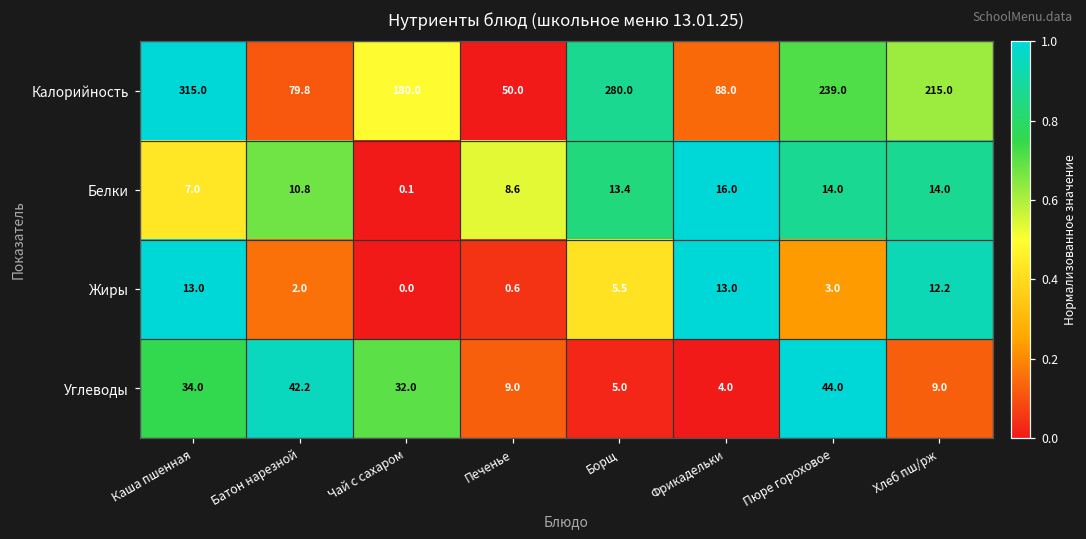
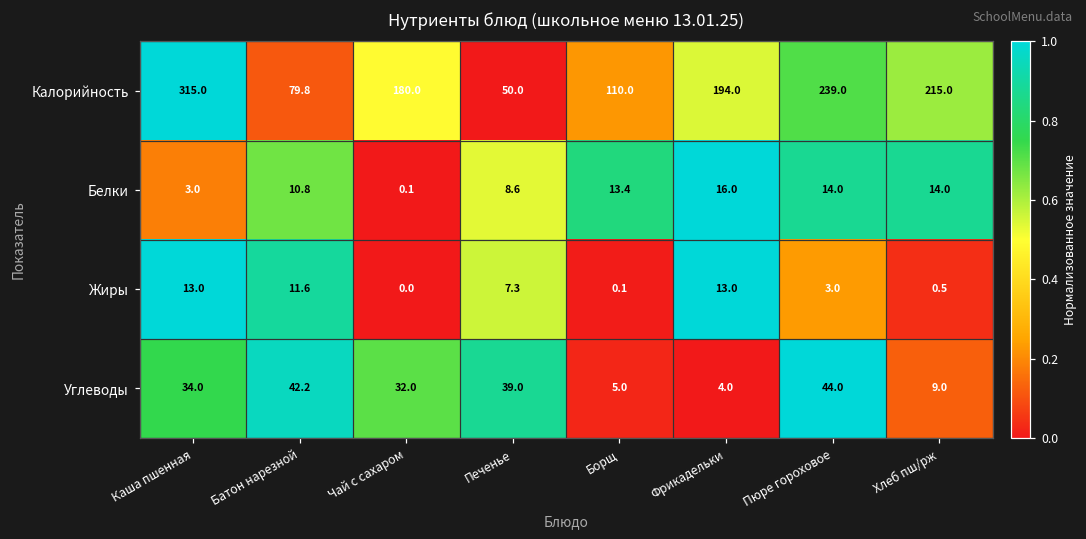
  {
    "Калорийность": {
      "Каша пшенная": 315.0,
      "Батон нарезной": 79.8,
      "Чай с сахаром": 180.0,
      "Печенье": 50.0,
-     "Борщ": 280.0,
-     "Фрикадельки": 88.0,
+     "Борщ": 110.0,
+     "Фрикадельки": 194.0,
      "Пюре гороховое": 239.0,
      "Хлеб пш/рж": 215.0
    },
    "Белки": {
-     "Каша пшенная": 7.0,
+     "Каша пшенная": 3.0,
      "Батон нарезной": 10.8,
      "Чай с сахаром": 0.1,
      "Печенье": 8.6,
      "Борщ": 13.4,
      "Фрикадельки": 16.0,
      "Пюре гороховое": 14.0,
      "Хлеб пш/рж": 14.0
    },
    "Жиры": {
      "Каша пшенная": 13.0,
-     "Батон нарезной": 2.0,
+     "Батон нарезной": 11.6,
      "Чай с сахаром": 0.0,
-     "Печенье": 0.6,
-     "Борщ": 5.5,
+     "Печенье": 7.3,
+     "Борщ": 0.1,
      "Фрикадельки": 13.0,
      "Пюре гороховое": 3.0,
-     "Хлеб пш/рж": 12.2
+     "Хлеб пш/рж": 0.5
    },
    "Углеводы": {
      "Каша пшенная": 34.0,
      "Батон нарезной": 42.2,
      "Чай с сахаром": 32.0,
-     "Печенье": 9.0,
+     "Печенье": 39.0,
      "Борщ": 5.0,
      "Фрикадельки": 4.0,
      "Пюре гороховое": 44.0,
      "Хлеб пш/рж": 9.0
    }
  }
